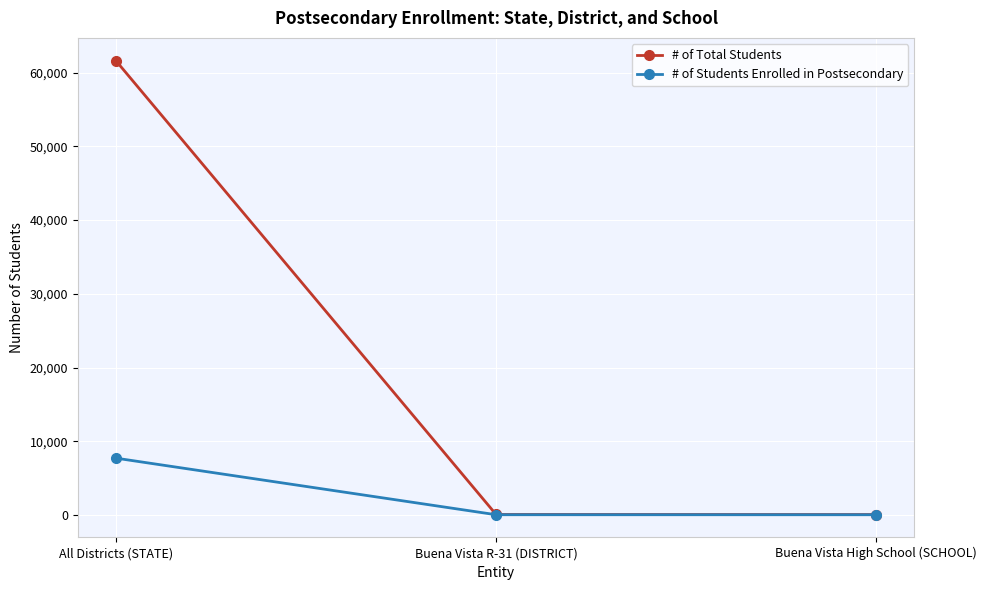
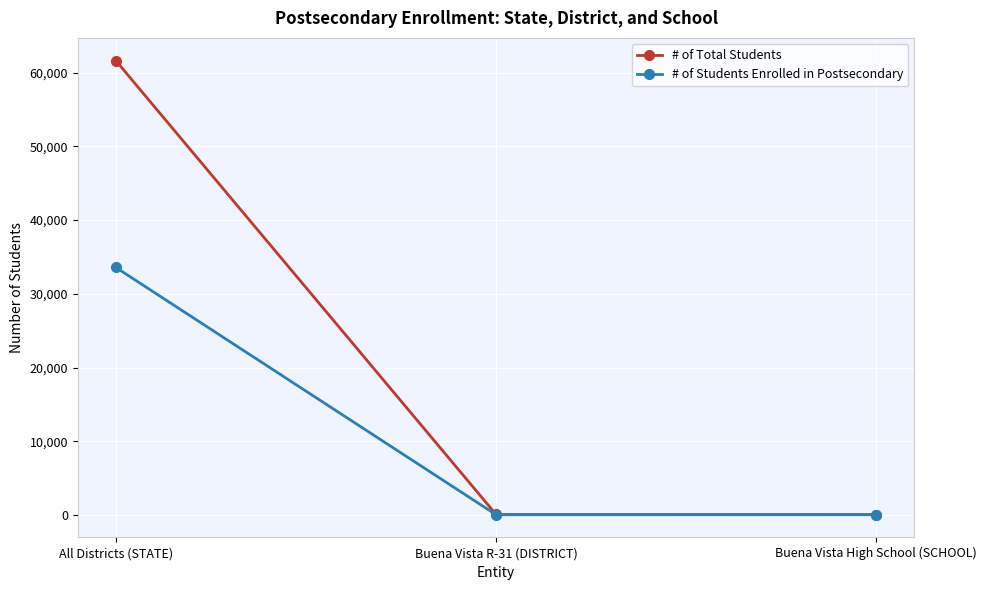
  {
    "# of Total Students": {
      "All Districts (STATE)": "62,000"
    },
    "# of Students Enrolled in Postsecondary": {
-     "All Districts (STATE)": "8,000"
+     "All Districts (STATE)": "34,000"
    }
  }
